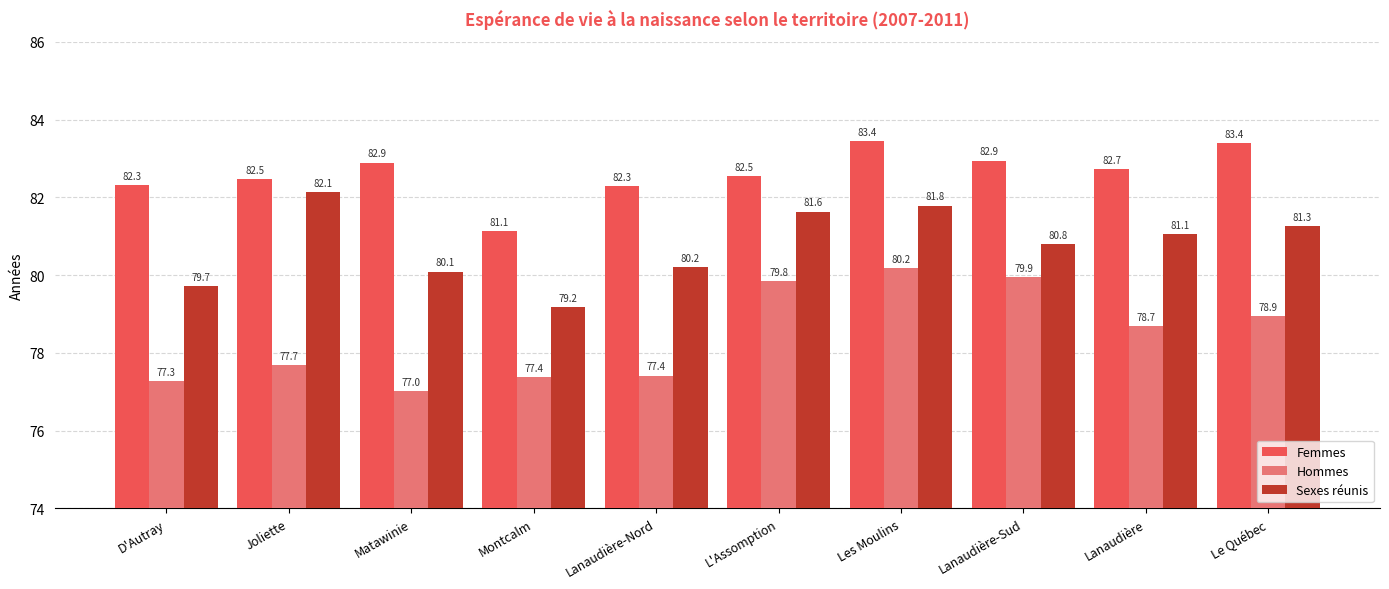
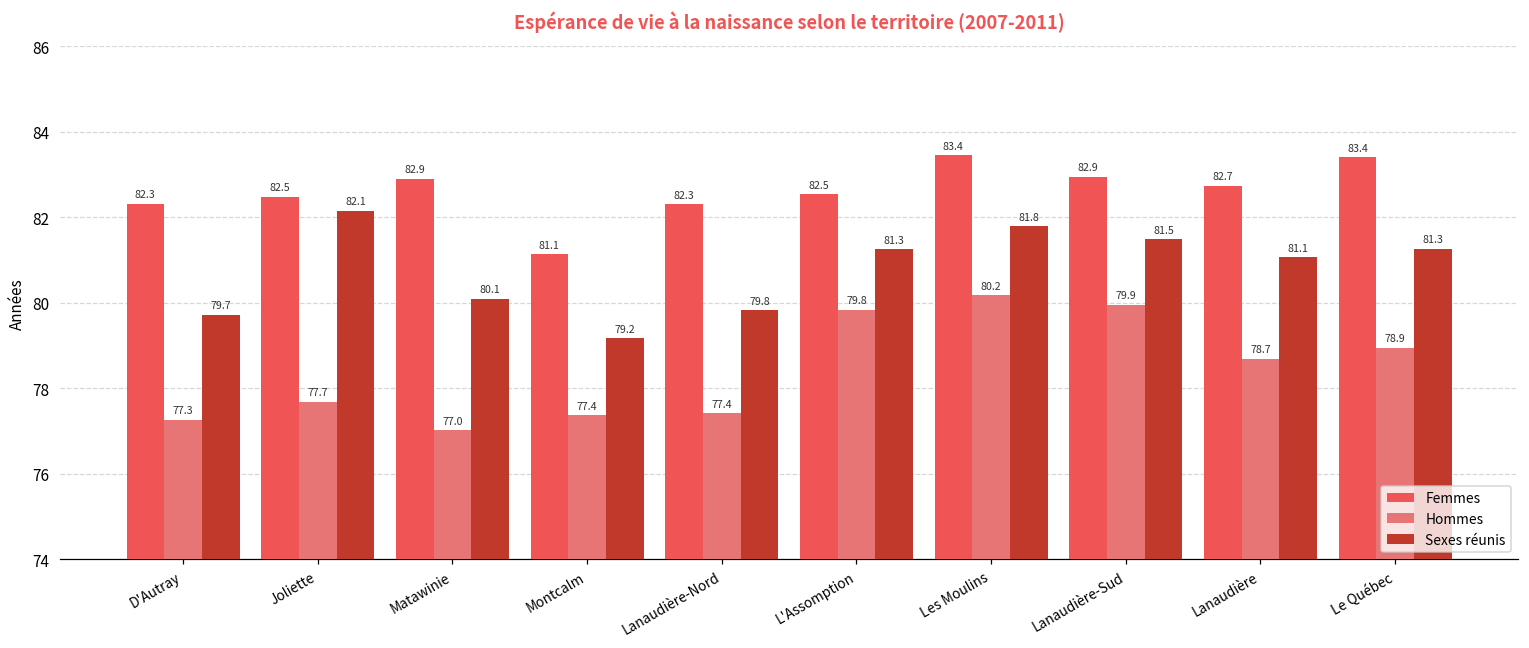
  {
    "Sexes réunis": {
      "D'Autray": 79.7,
      "Joliette": 82.1,
      "Matawinie": 80.1,
      "Montcalm": 79.2,
-     "Lanaudière-Nord": 80.2,
-     "L'Assomption": 81.6,
+     "Lanaudière-Nord": 79.8,
+     "L'Assomption": 81.3,
      "Les Moulins": 81.8,
-     "Lanaudière-Sud": 80.8,
+     "Lanaudière-Sud": 81.5,
      "Lanaudière": 81.1,
      "Le Québec": 81.3
    }
  }
